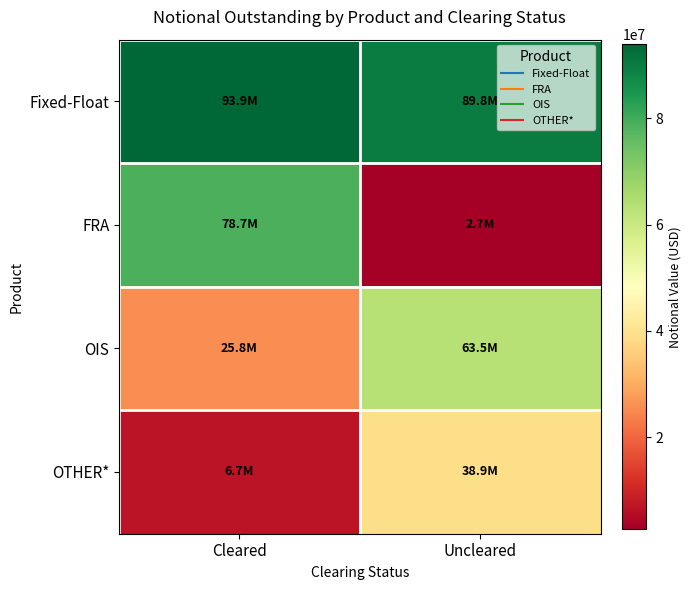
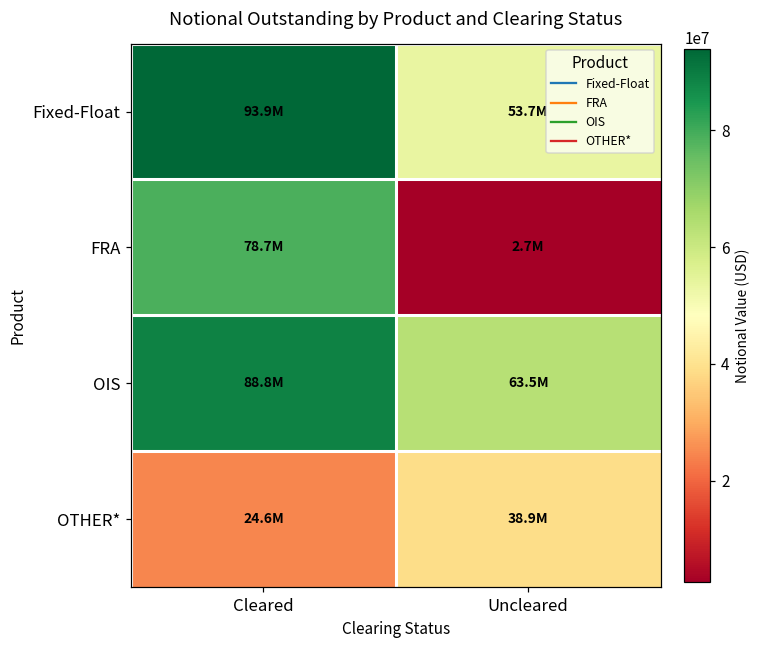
  {
    "Fixed-Float": {
      "Cleared": "93.9M",
-     "Uncleared": "89.8M"
+     "Uncleared": "53.7M"
    },
    "FRA": {
      "Cleared": "78.7M",
      "Uncleared": "2.7M"
    },
    "OIS": {
-     "Cleared": "25.8M",
+     "Cleared": "88.8M",
      "Uncleared": "63.5M"
    },
    "OTHER*": {
-     "Cleared": "6.7M",
+     "Cleared": "24.6M",
      "Uncleared": "38.9M"
    }
  }
